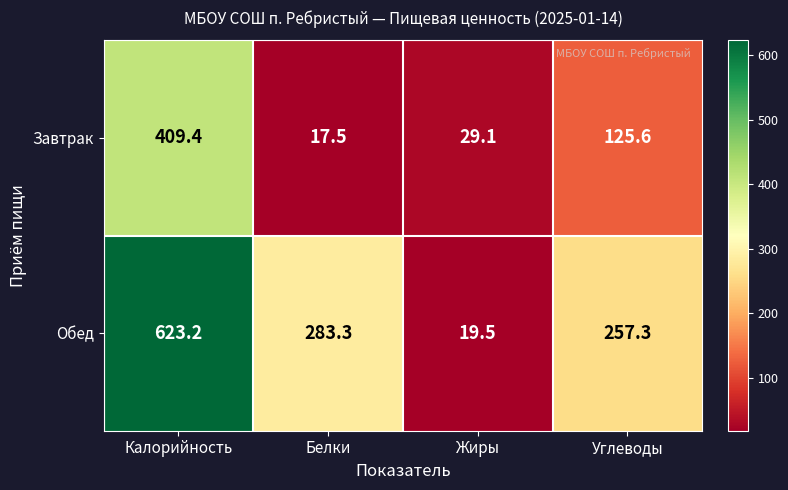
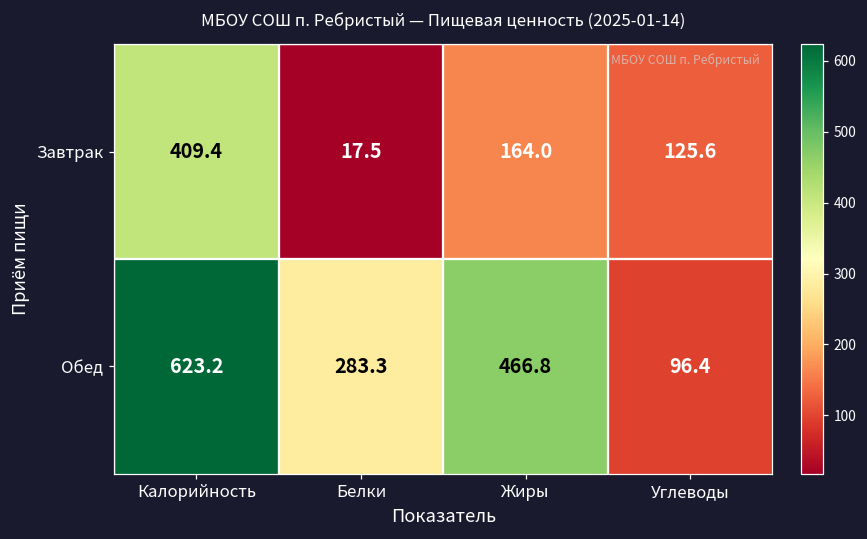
  {
    "Завтрак": {
      "Калорийность": 409.4,
      "Белки": 17.5,
-     "Жиры": 29.1
+     "Жиры": 164.0
    },
    "Обед": {
      "Калорийность": 623.2,
      "Белки": 283.3,
-     "Жиры": 19.5,
-     "Углеводы": 257.3
+     "Жиры": 466.8,
+     "Углеводы": 96.4
    }
  }
